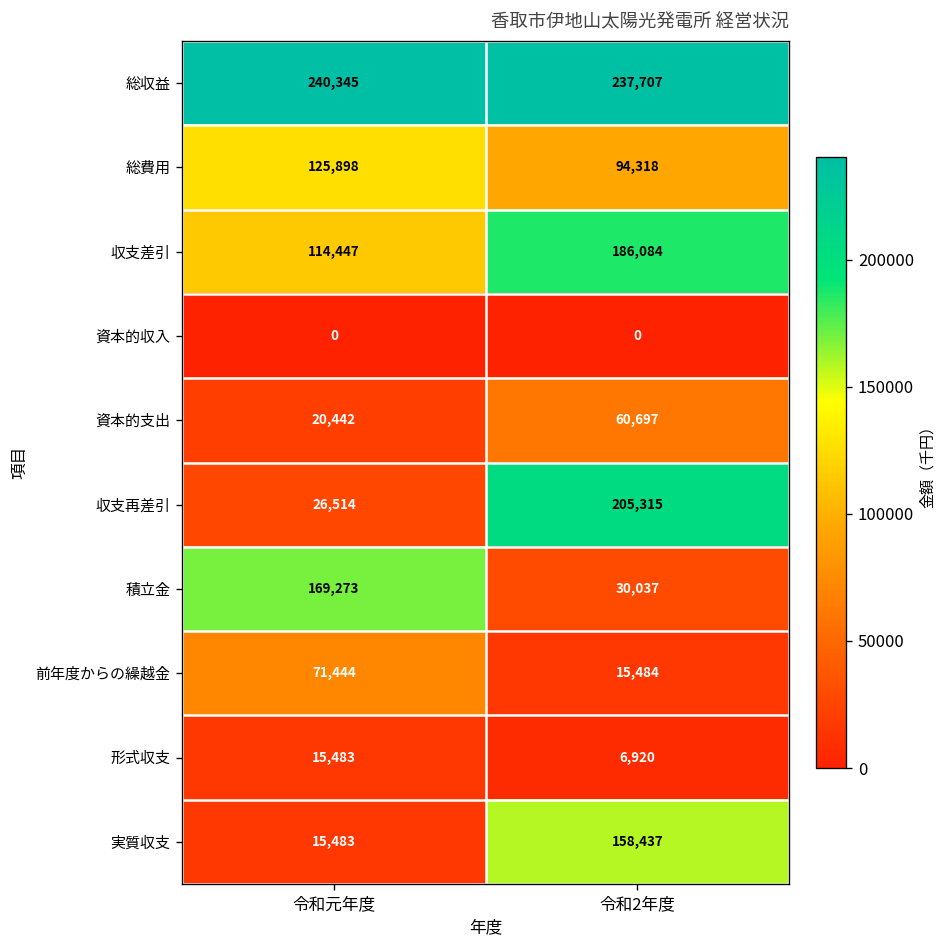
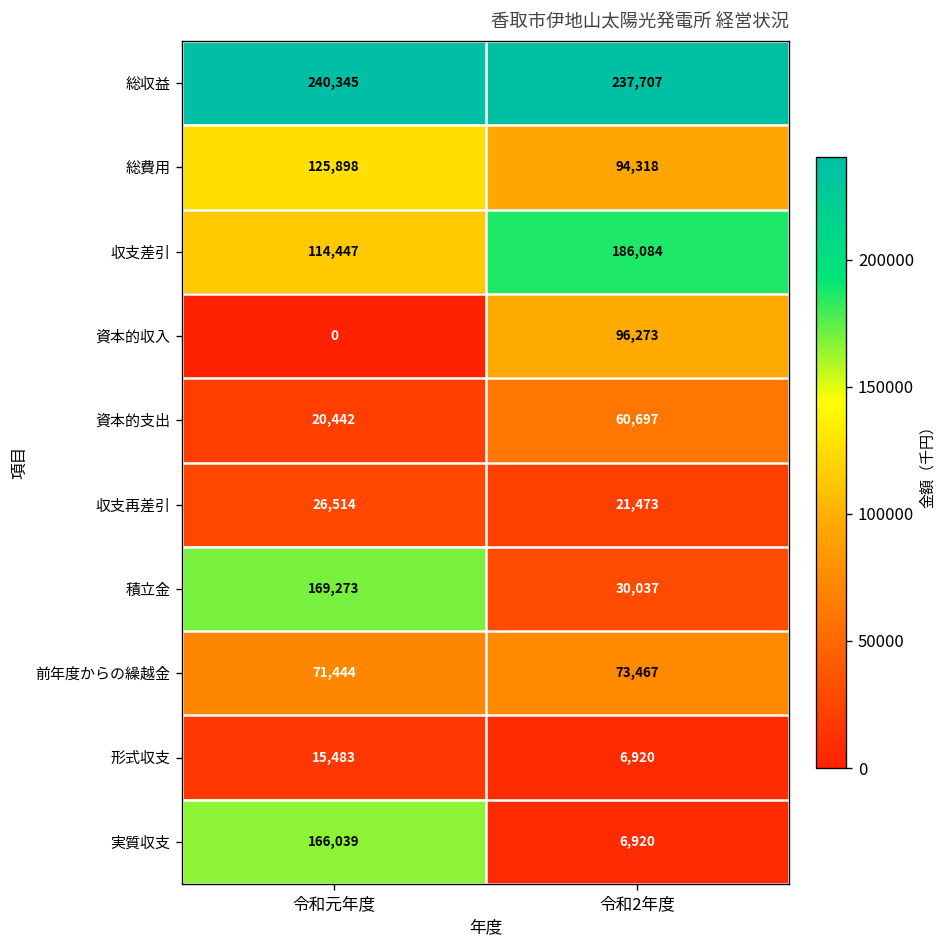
  {
    "総収益": {
      "令和元年度": "240,345",
      "令和2年度": "237,707"
    },
    "総費用": {
      "令和元年度": "125,898",
      "令和2年度": "94,318"
    },
    "収支差引": {
      "令和元年度": "114,447",
      "令和2年度": "186,084"
    },
    "資本的収入": {
      "令和元年度": "0",
-     "令和2年度": "0"
+     "令和2年度": "96,273"
    },
    "資本的支出": {
      "令和元年度": "20,442",
      "令和2年度": "60,697"
    },
    "収支再差引": {
      "令和元年度": "26,514",
-     "令和2年度": "205,315"
+     "令和2年度": "21,473"
    },
    "積立金": {
      "令和元年度": "169,273",
      "令和2年度": "30,037"
    },
    "前年度からの繰越金": {
      "令和元年度": "71,444",
-     "令和2年度": "15,484"
+     "令和2年度": "73,467"
    },
    "形式収支": {
      "令和元年度": "15,483",
      "令和2年度": "6,920"
    },
    "実質収支": {
-     "令和元年度": "15,483",
-     "令和2年度": "158,437"
+     "令和元年度": "166,039",
+     "令和2年度": "6,920"
    }
  }
